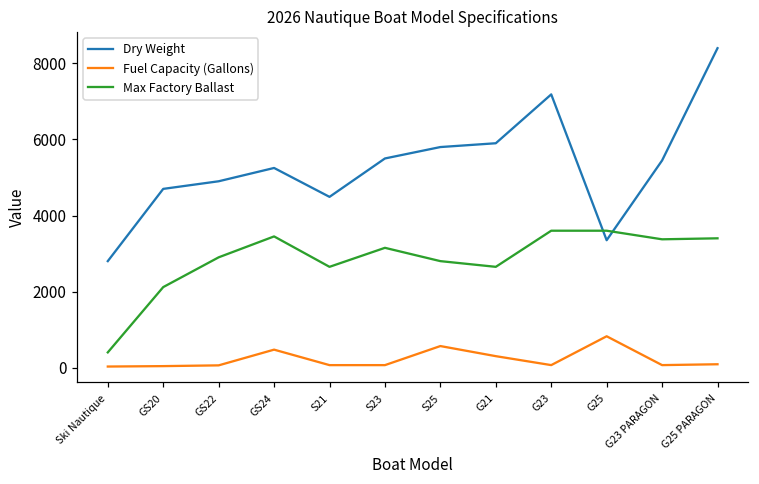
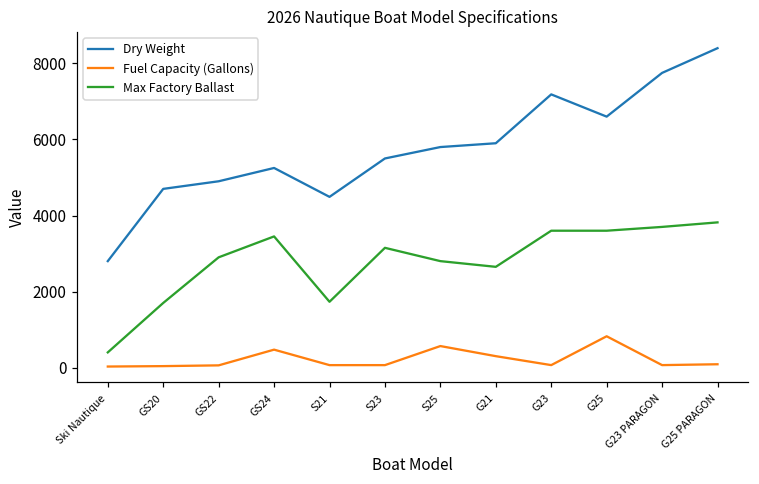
  {
    "Dry Weight": {
      "Ski Nautique": 2800,
      "GS20": 4700,
      "GS22": 4900,
      "GS24": 5300,
      "S21": 4500,
      "S23": 5500,
      "S25": 5800,
      "G21": 5900,
      "G23": 7200,
-     "G25": 3400,
-     "G23 PARAGON": 5400,
+     "G25": 6600,
+     "G23 PARAGON": 7800,
      "G25 PARAGON": 8400
    },
    "Fuel Capacity (Gallons)": {
      "Ski Nautique": 0,
      "GS20": 0,
      "GS22": 100,
      "GS24": 500,
      "S21": 100,
      "S23": 100,
      "S25": 600,
      "G21": 300,
      "G23": 100,
      "G25": 800,
      "G23 PARAGON": 100,
      "G25 PARAGON": 100
    },
    "Max Factory Ballast": {
      "Ski Nautique": 400,
-     "GS20": 2100,
+     "GS20": 1700,
      "GS22": 2900,
      "GS24": 3500,
-     "S21": 2700,
+     "S21": 1700,
      "S23": 3200,
      "S25": 2800,
      "G21": 2700,
      "G23": 3600,
      "G25": 3600,
-     "G23 PARAGON": 3400,
-     "G25 PARAGON": 3400
+     "G23 PARAGON": 3700,
+     "G25 PARAGON": 3800
    }
  }
